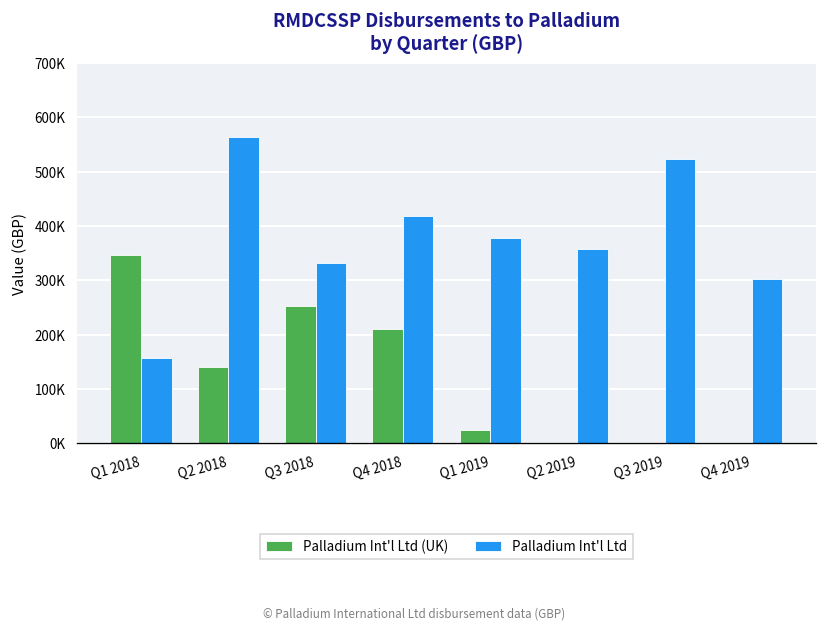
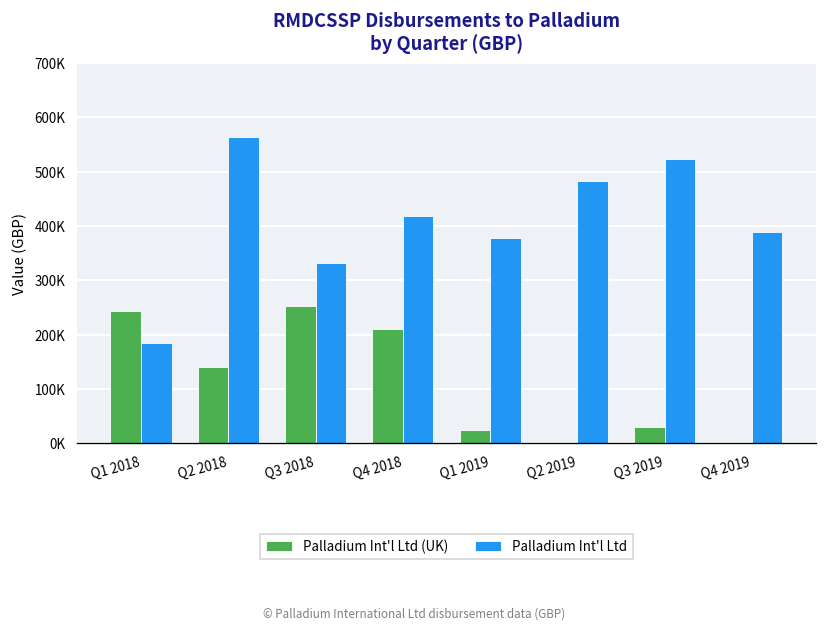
  {
    "Palladium Int'l Ltd (UK)": {
-     "Q1 2018": 350000,
+     "Q1 2018": 240000,
      "Q2 2018": 140000,
      "Q3 2018": 250000,
      "Q4 2018": 210000,
      "Q1 2019": 20000,
      "Q2 2019": 0,
-     "Q3 2019": 0,
+     "Q3 2019": 30000,
      "Q4 2019": 0
    },
    "Palladium Int'l Ltd": {
-     "Q1 2018": 160000,
+     "Q1 2018": 180000,
      "Q2 2018": 560000,
      "Q3 2018": 330000,
      "Q4 2018": 420000,
      "Q1 2019": 380000,
-     "Q2 2019": 360000,
+     "Q2 2019": 480000,
      "Q3 2019": 520000,
-     "Q4 2019": 300000
+     "Q4 2019": 390000
    }
  }
